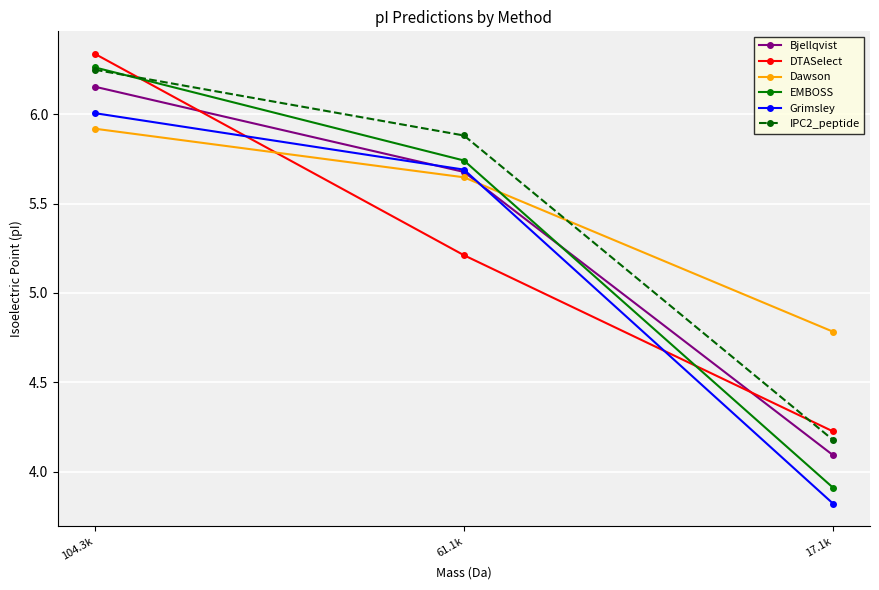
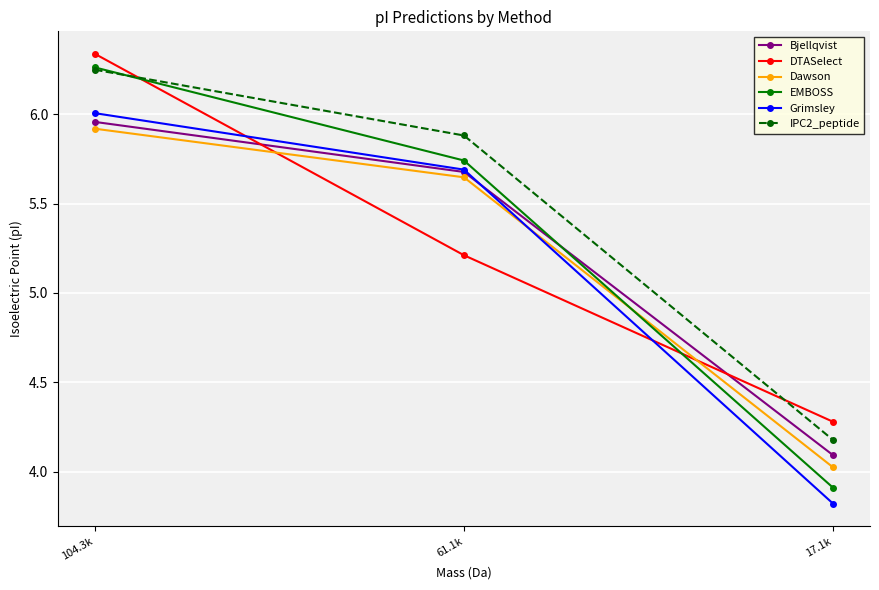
  {
    "Bjellqvist": {
-     "104.3k": 6.15,
+     "104.3k": 5.96,
      "17.1k": 4.09
    },
    "DTASelect": {
      "104.3k": 6.34,
      "61.1k": 5.21,
-     "17.1k": 4.23
+     "17.1k": 4.28
    },
    "Dawson": {
      "104.3k": 5.92,
      "61.1k": 5.65,
-     "17.1k": 4.78
+     "17.1k": 4.02
    },
    "Grimsley": {
      "104.3k": 6.01,
      "17.1k": 3.82
    }
  }
